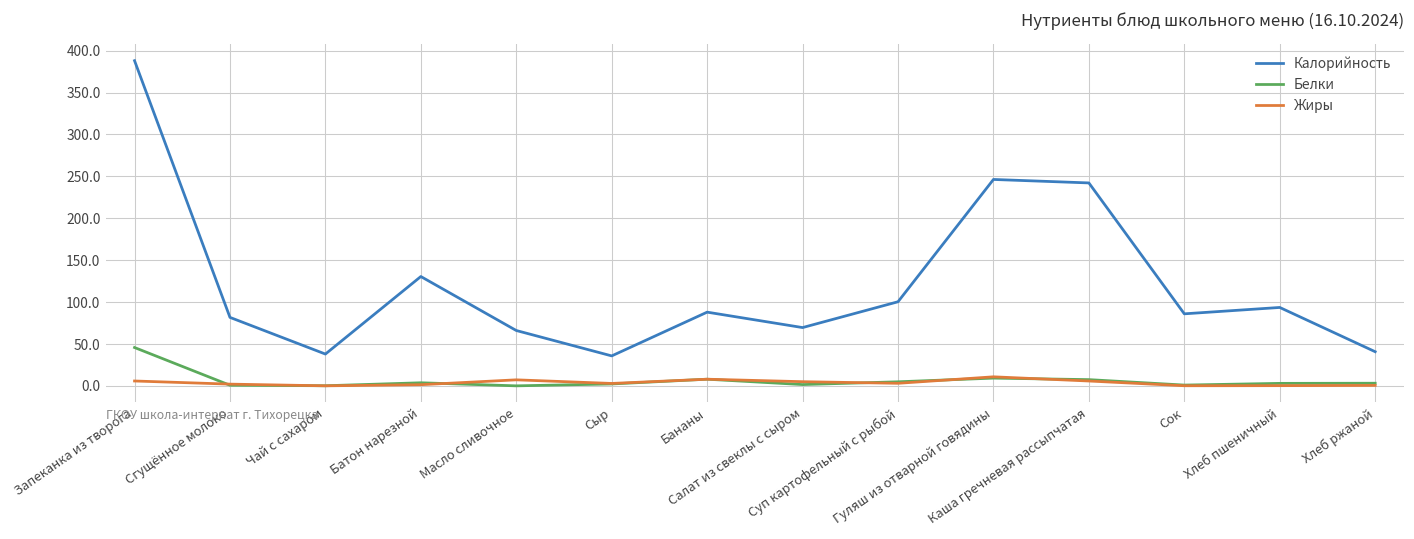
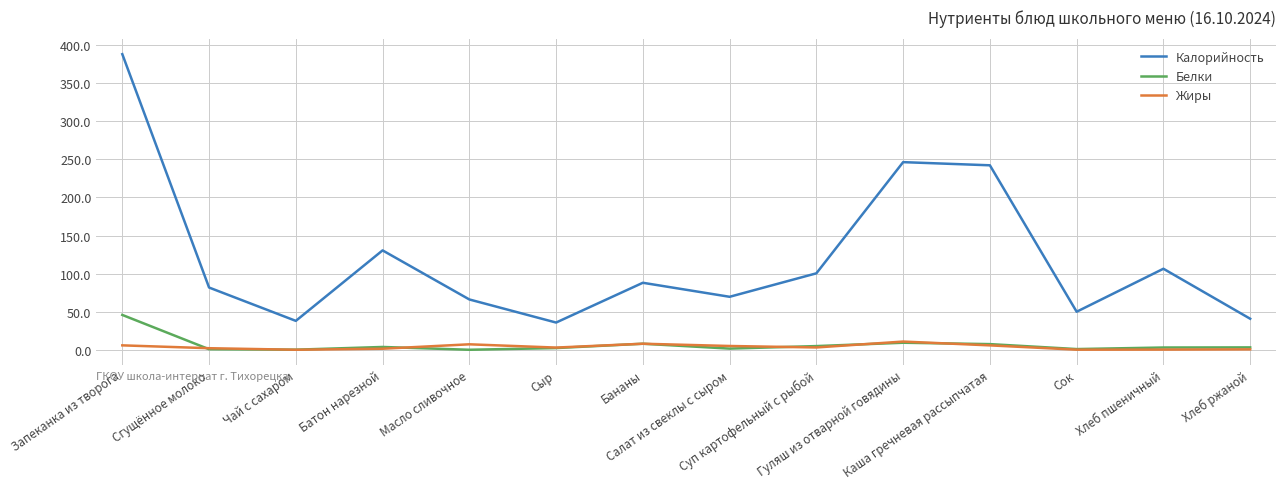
  {
    "Калорийность": {
      "Запеканка из творога": 390,
      "Сгущённое молоко": 80,
      "Чай с сахаром": 40,
      "Батон нарезной": 130,
      "Масло сливочное": 70,
      "Сыр": 40,
      "Бананы": 90,
      "Салат из свеклы с сыром": 70,
      "Суп картофельный с рыбой": 100,
      "Гуляш из отварной говядины": 250,
      "Каша гречневая рассыпчатая": 240,
-     "Сок": 90,
-     "Хлеб пшеничный": 90,
+     "Сок": 50,
+     "Хлеб пшеничный": 110,
      "Хлеб ржаной": 40
    },
    "Белки": {
      "Запеканка из творога": 50,
      "Масло сливочное": 0,
      "Салат из свеклы с сыром": 0
    },
    "Жиры": {
      "Запеканка из творога": 10,
      "Масло сливочное": 10,
      "Салат из свеклы с сыром": 10
    }
  }
